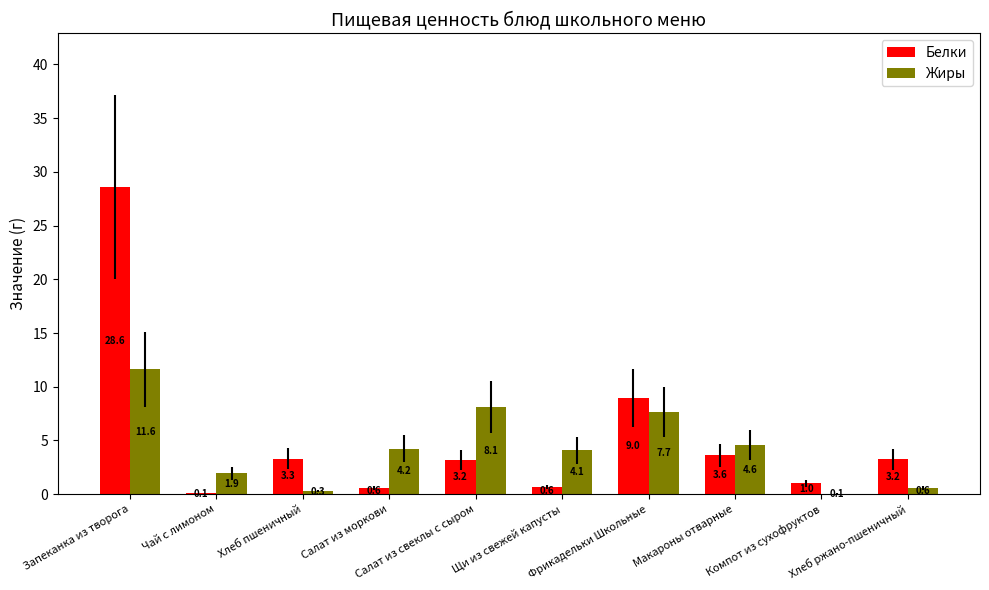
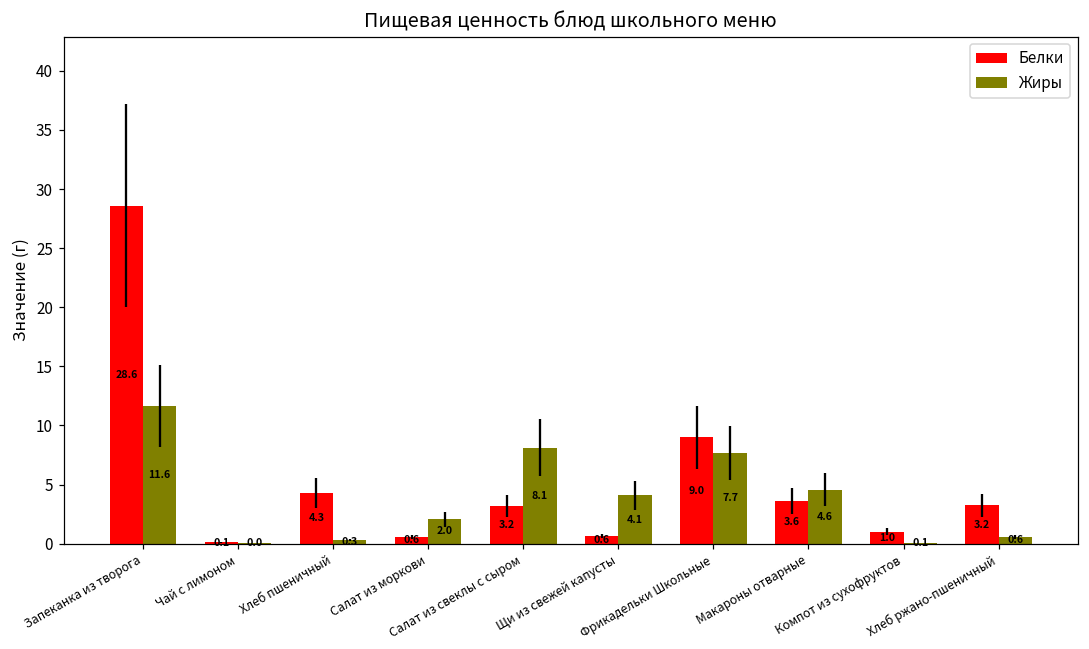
  {
    "Белки": {
      "Запеканка из творога": 28.6,
      "Чай с лимоном": 0.1,
-     "Хлеб пшеничный": 3.3,
+     "Хлеб пшеничный": 4.3,
      "Салат из моркови": 0.6,
      "Салат из свеклы с сыром": 3.2,
      "Щи из свежей капусты": 0.6,
      "Фрикадельки Школьные": 9.0,
      "Макароны отварные": 3.6,
      "Компот из сухофруктов": 1.0,
      "Хлеб ржано-пшеничный": 3.2
    },
    "Жиры": {
      "Запеканка из творога": 11.6,
-     "Чай с лимоном": 1.9,
+     "Чай с лимоном": 0.0,
      "Хлеб пшеничный": 0.3,
-     "Салат из моркови": 4.2,
+     "Салат из моркови": 2.0,
      "Салат из свеклы с сыром": 8.1,
      "Щи из свежей капусты": 4.1,
      "Фрикадельки Школьные": 7.7,
      "Макароны отварные": 4.6,
      "Компот из сухофруктов": 0.1,
      "Хлеб ржано-пшеничный": 0.6
    }
  }
